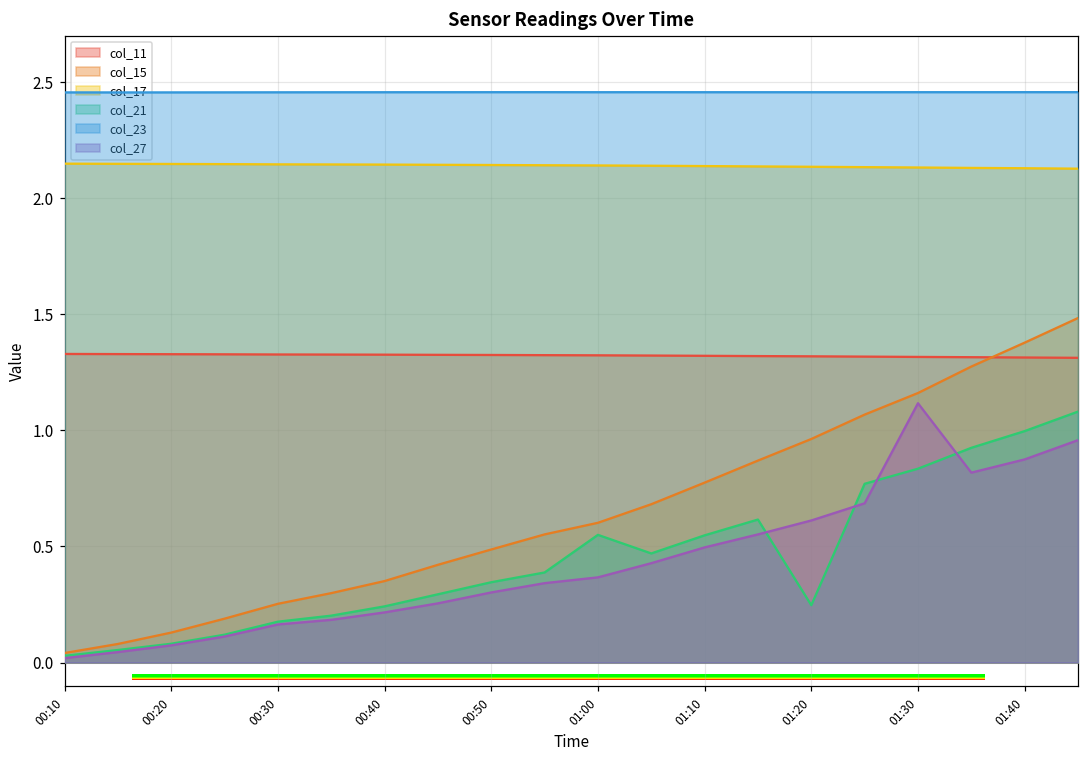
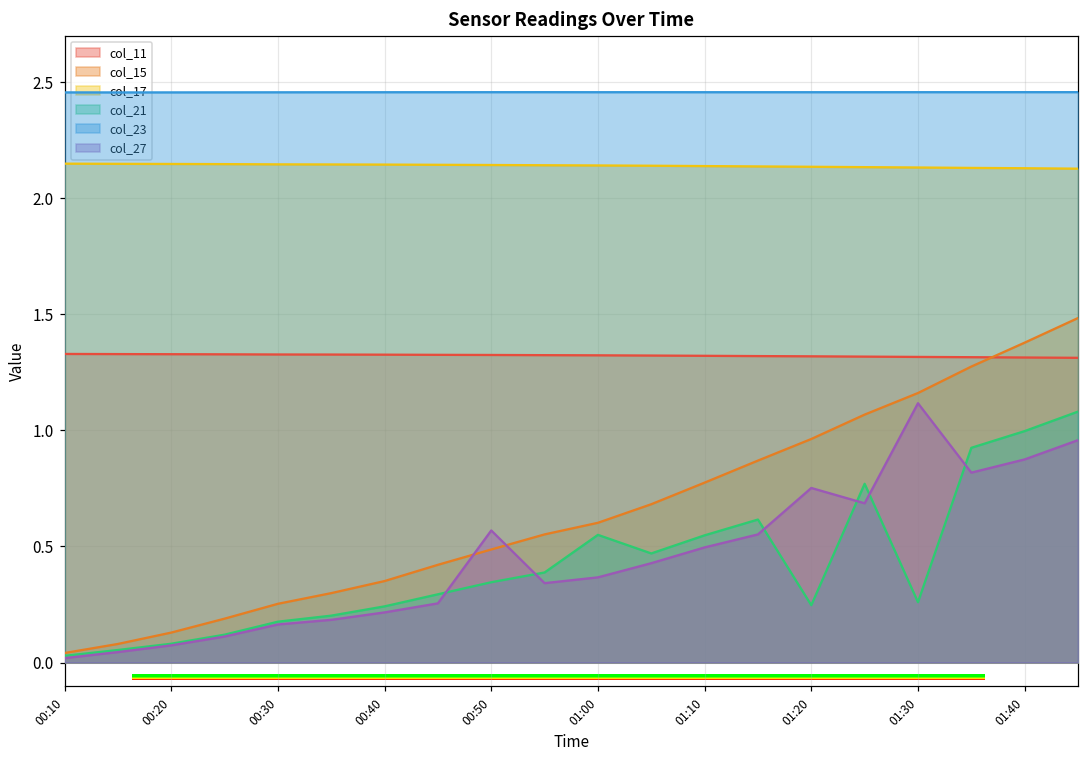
  {
    "col_21": {
      "00:40": 0.24,
      "00:50": 0.35,
      "01:00": 0.55,
      "01:10": 0.55,
      "01:20": 0.25,
-     "01:30": 0.84,
+     "01:30": 0.26,
      "01:40": 1.00
    },
    "col_23": {
      "00:10": 2.46,
      "00:20": 2.46,
      "00:30": 2.46,
      "00:40": 2.46,
      "00:50": 2.46,
      "01:00": 2.46,
      "01:10": 2.46,
      "01:20": 2.46,
      "01:30": 2.46,
      "01:40": 2.46
    },
    "col_27": {
      "00:40": 0.22,
-     "00:50": 0.30,
+     "00:50": 0.57,
      "01:00": 0.37,
      "01:10": 0.50,
-     "01:20": 0.61,
+     "01:20": 0.75,
      "01:30": 1.12,
      "01:40": 0.88
    }
  }
